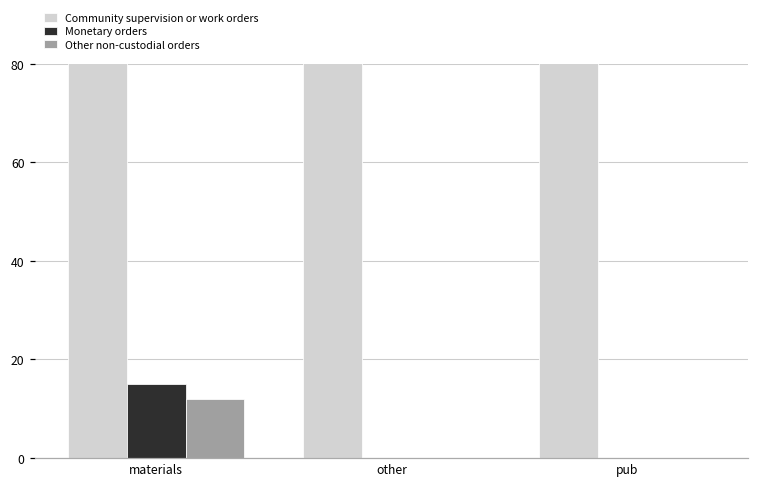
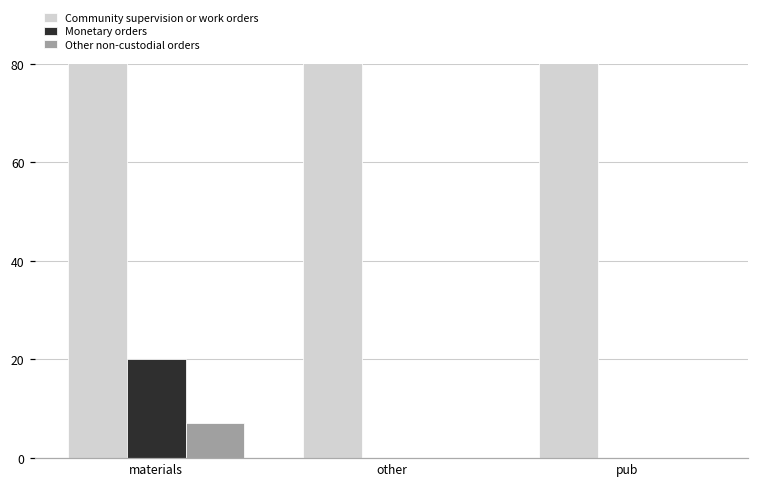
  {
    "Monetary orders": {
-     "materials": 15,
+     "materials": 20,
      "other": 0,
      "pub": 0
    },
    "Other non-custodial orders": {
-     "materials": 12,
+     "materials": 7,
      "other": 0,
      "pub": 0
    }
  }
